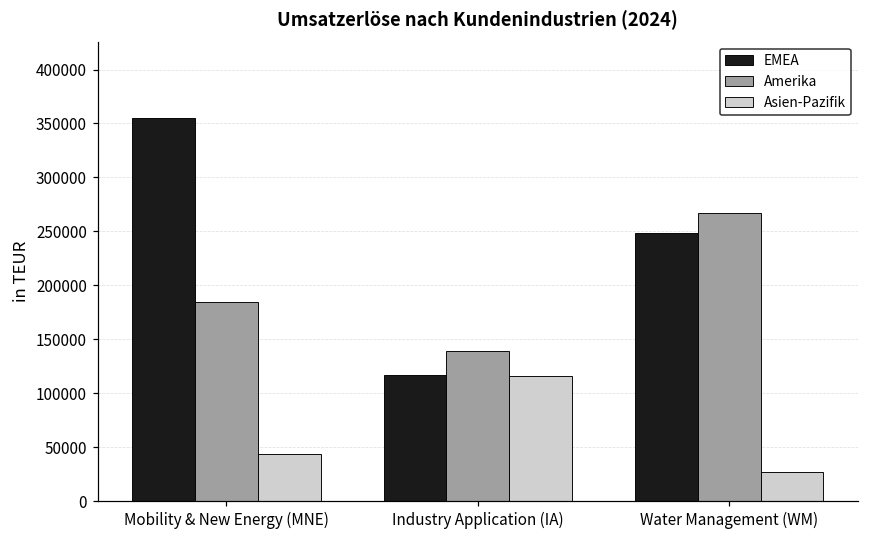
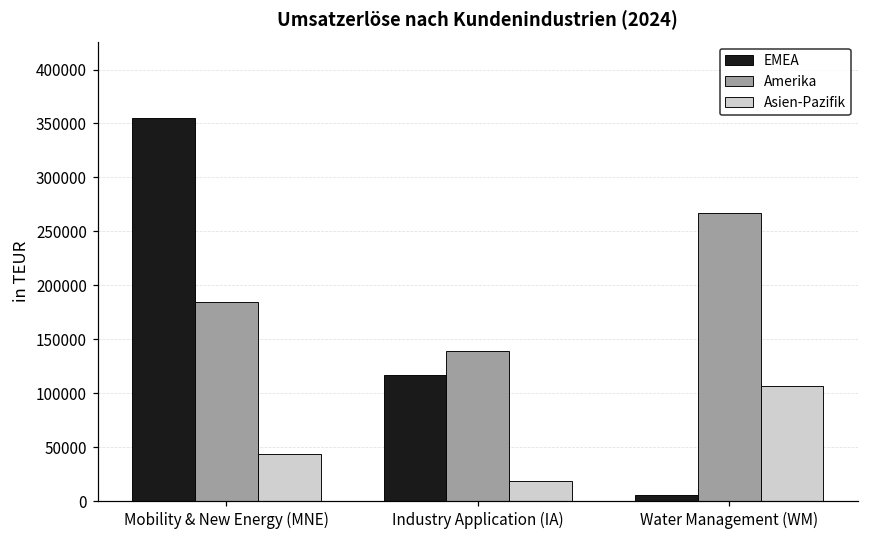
  {
    "EMEA": {
      "Mobility & New Energy (MNE)": 350000,
      "Industry Application (IA)": 120000,
-     "Water Management (WM)": 250000
+     "Water Management (WM)": 10000
    },
    "Amerika": {
      "Mobility & New Energy (MNE)": 180000,
      "Industry Application (IA)": 140000,
      "Water Management (WM)": 270000
    },
    "Asien-Pazifik": {
      "Mobility & New Energy (MNE)": 40000,
-     "Industry Application (IA)": 120000,
-     "Water Management (WM)": 30000
+     "Industry Application (IA)": 20000,
+     "Water Management (WM)": 110000
    }
  }
